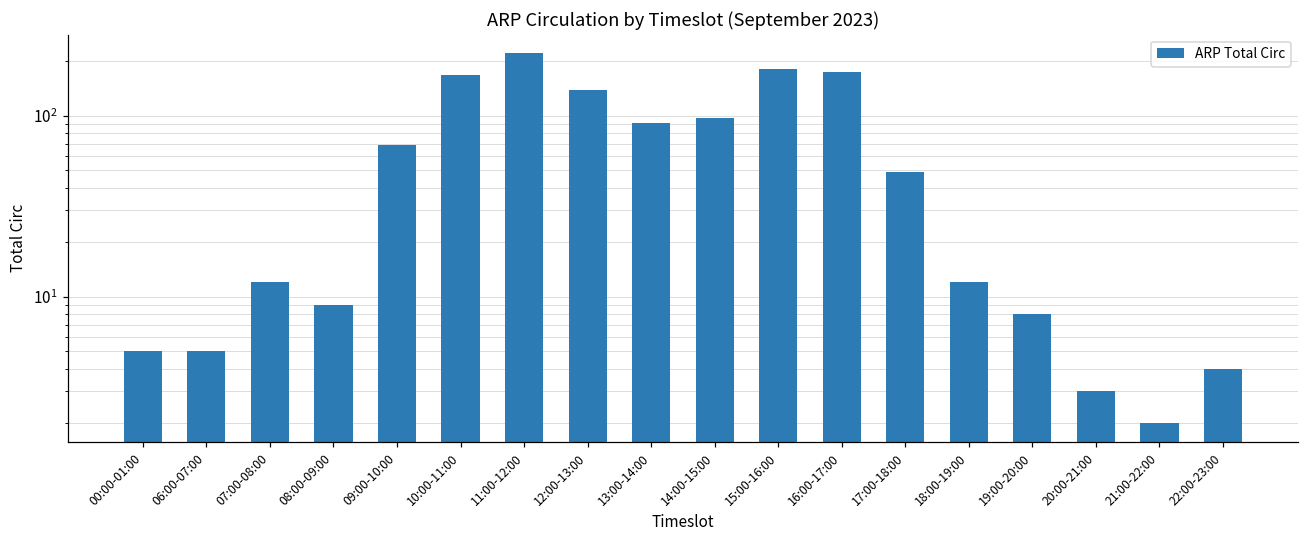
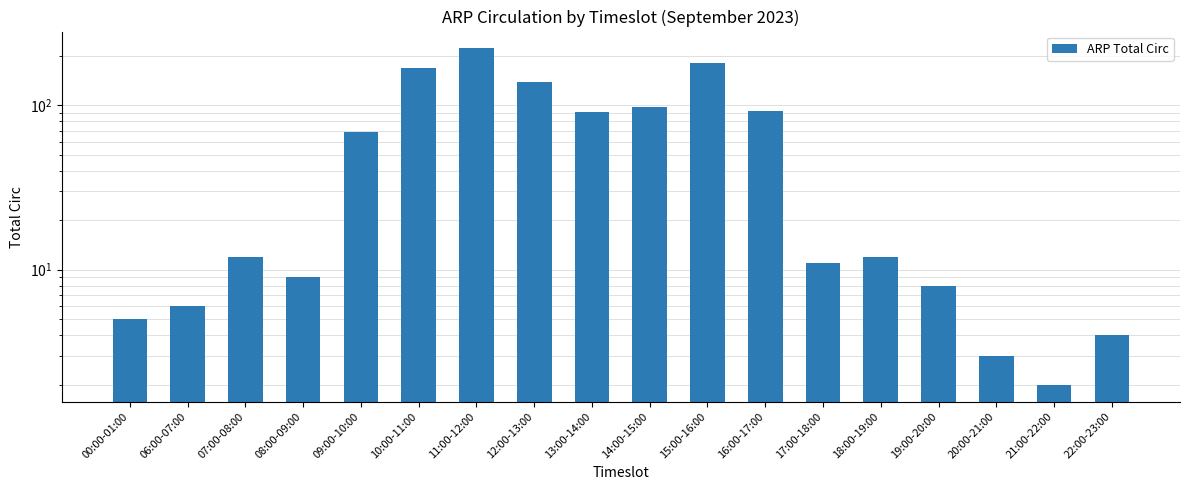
  {
    "00:00-01:00": 5,
-   "06:00-07:00": 5,
+   "06:00-07:00": 6,
    "07:00-08:00": 12,
    "08:00-09:00": 9,
    "09:00-10:00": 69,
    "10:00-11:00": 170,
    "11:00-12:00": 220,
    "12:00-13:00": 140,
    "13:00-14:00": 90,
    "14:00-15:00": 100,
    "15:00-16:00": 180,
-   "16:00-17:00": 170,
-   "17:00-18:00": 49,
+   "16:00-17:00": 90,
+   "17:00-18:00": 11,
    "18:00-19:00": 12,
    "19:00-20:00": 8,
    "20:00-21:00": 3,
    "21:00-22:00": 2,
    "22:00-23:00": 4
  }
